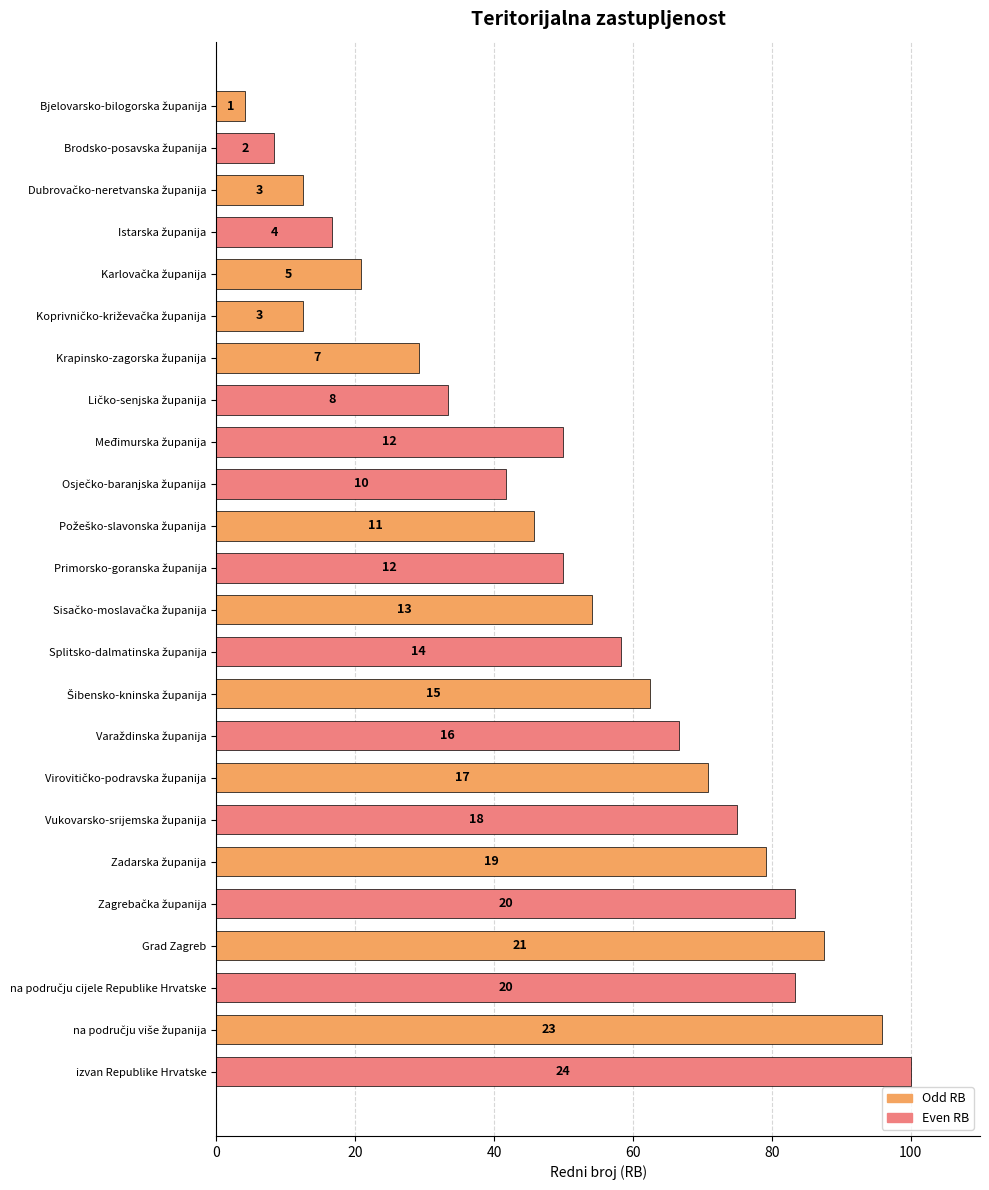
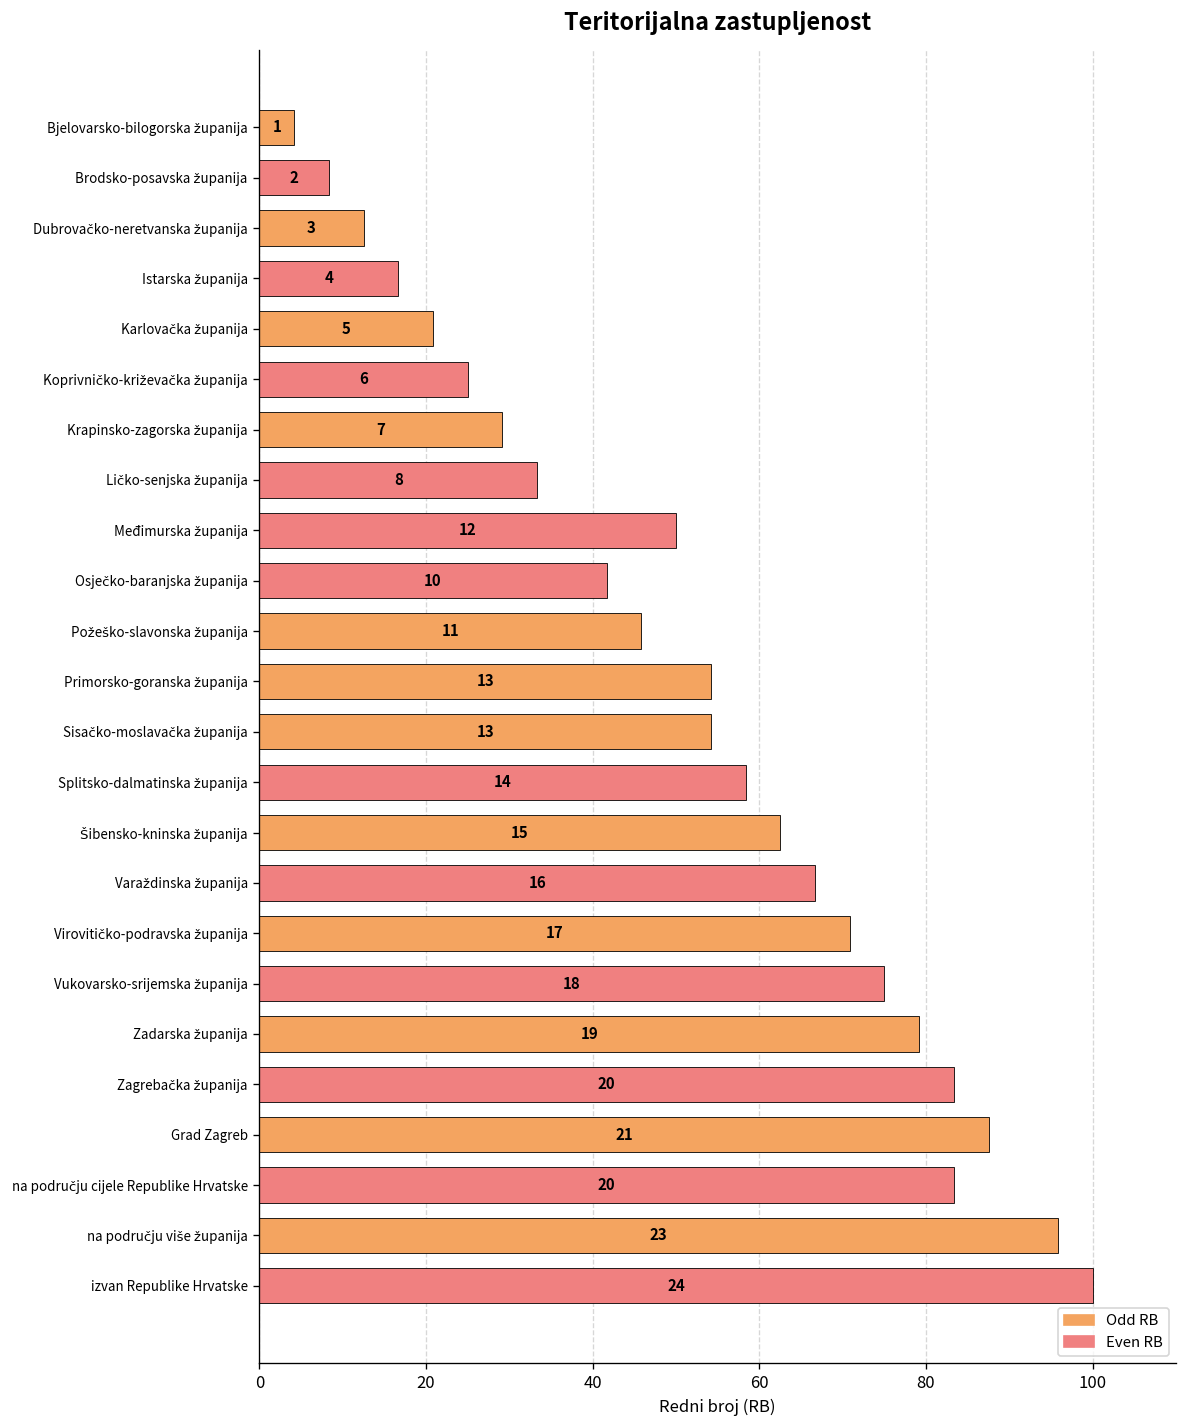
  {
-   "Koprivničko-križevačka županija": 3,
-   "Primorsko-goranska županija": 12
+   "Koprivničko-križevačka županija": 6,
+   "Primorsko-goranska županija": 13
  }
